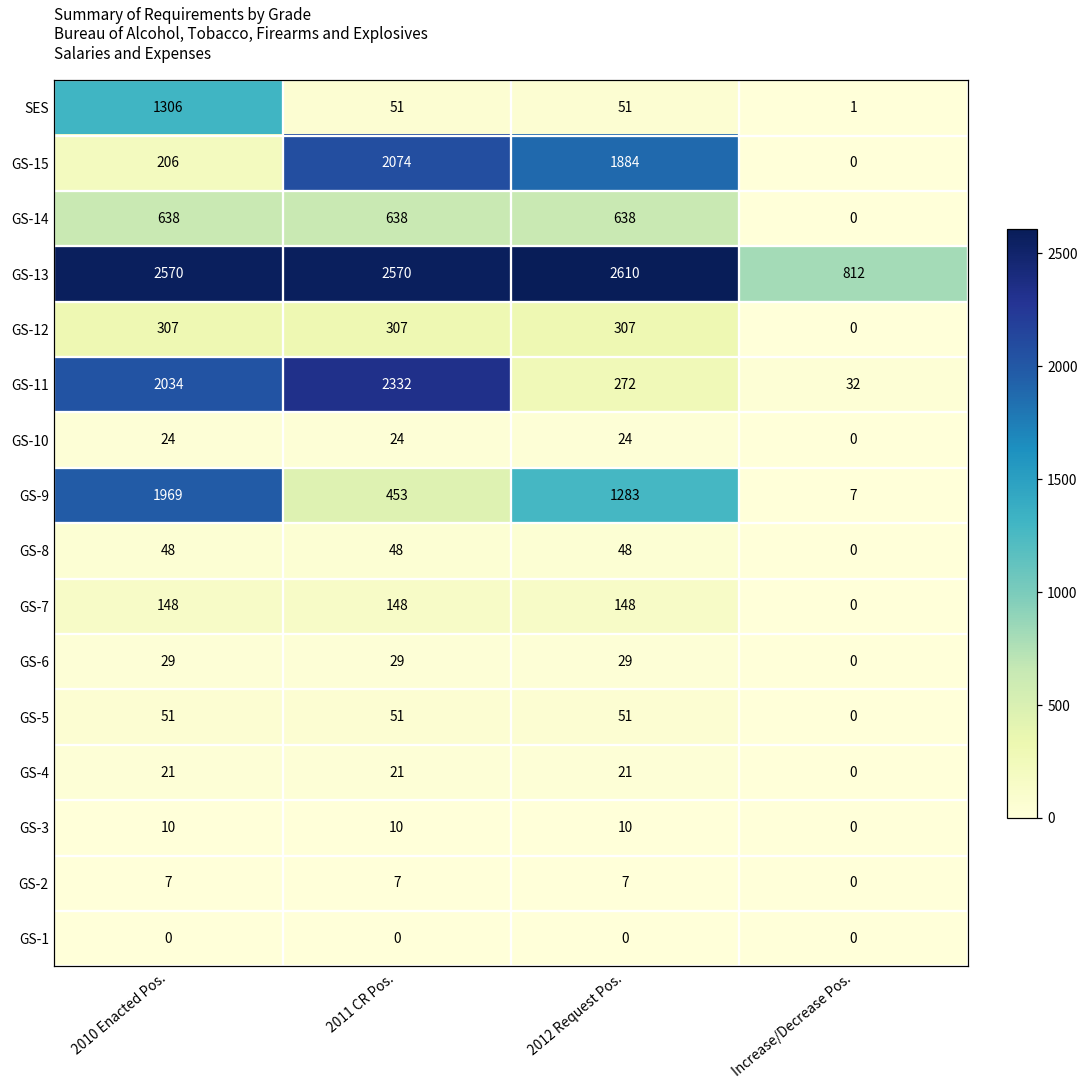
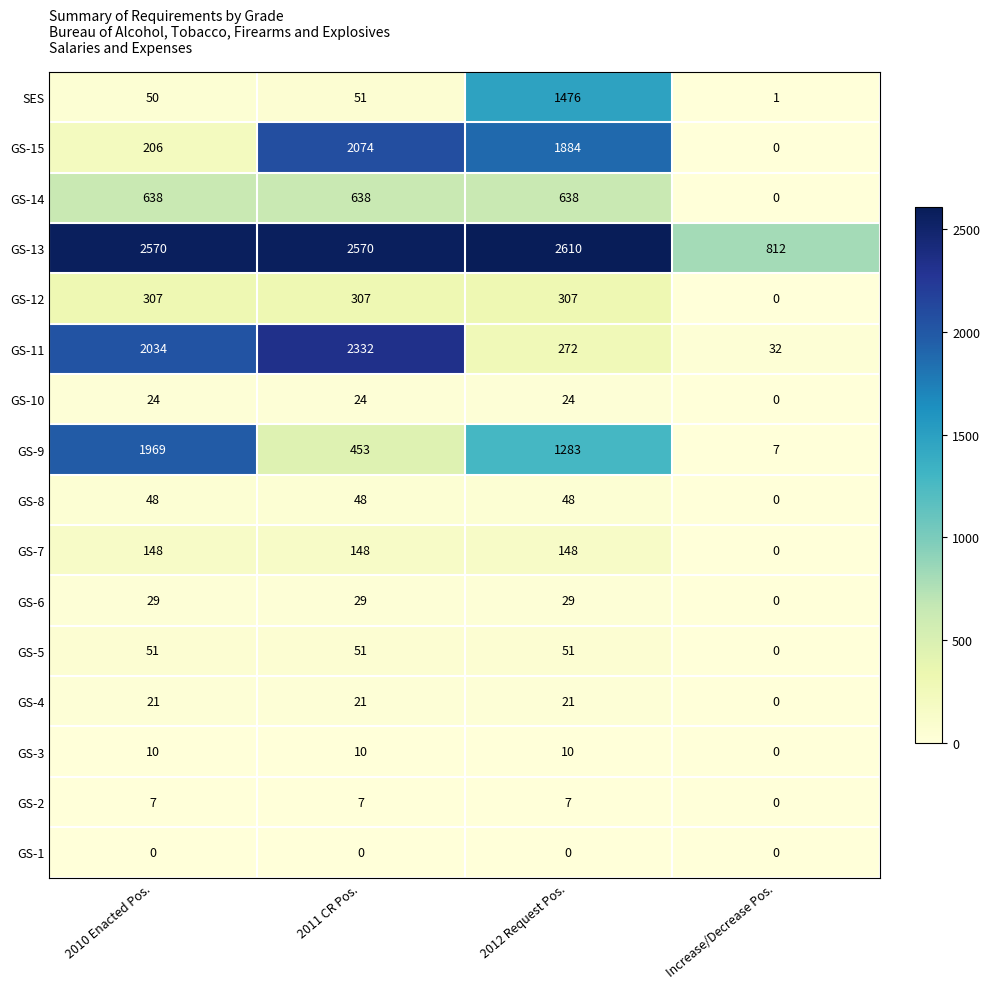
  {
    "SES": {
-     "2010 Enacted Pos.": 1306,
+     "2010 Enacted Pos.": 50,
      "2011 CR Pos.": 51,
-     "2012 Request Pos.": 51,
+     "2012 Request Pos.": 1476,
      "Increase/Decrease Pos.": 1
    },
    "GS-15": {
      "2010 Enacted Pos.": 206,
      "2011 CR Pos.": 2074,
      "2012 Request Pos.": 1884,
      "Increase/Decrease Pos.": 0
    },
    "GS-14": {
      "2010 Enacted Pos.": 638,
      "2011 CR Pos.": 638,
      "2012 Request Pos.": 638,
      "Increase/Decrease Pos.": 0
    },
    "GS-13": {
      "2010 Enacted Pos.": 2570,
      "2011 CR Pos.": 2570,
      "2012 Request Pos.": 2610,
      "Increase/Decrease Pos.": 812
    },
    "GS-12": {
      "2010 Enacted Pos.": 307,
      "2011 CR Pos.": 307,
      "2012 Request Pos.": 307,
      "Increase/Decrease Pos.": 0
    },
    "GS-11": {
      "2010 Enacted Pos.": 2034,
      "2011 CR Pos.": 2332,
      "2012 Request Pos.": 272,
      "Increase/Decrease Pos.": 32
    },
    "GS-10": {
      "2010 Enacted Pos.": 24,
      "2011 CR Pos.": 24,
      "2012 Request Pos.": 24,
      "Increase/Decrease Pos.": 0
    },
    "GS-9": {
      "2010 Enacted Pos.": 1969,
      "2011 CR Pos.": 453,
      "2012 Request Pos.": 1283,
      "Increase/Decrease Pos.": 7
    },
    "GS-8": {
      "2010 Enacted Pos.": 48,
      "2011 CR Pos.": 48,
      "2012 Request Pos.": 48,
      "Increase/Decrease Pos.": 0
    },
    "GS-7": {
      "2010 Enacted Pos.": 148,
      "2011 CR Pos.": 148,
      "2012 Request Pos.": 148,
      "Increase/Decrease Pos.": 0
    },
    "GS-6": {
      "2010 Enacted Pos.": 29,
      "2011 CR Pos.": 29,
      "2012 Request Pos.": 29,
      "Increase/Decrease Pos.": 0
    },
    "GS-5": {
      "2010 Enacted Pos.": 51,
      "2011 CR Pos.": 51,
      "2012 Request Pos.": 51,
      "Increase/Decrease Pos.": 0
    },
    "GS-4": {
      "2010 Enacted Pos.": 21,
      "2011 CR Pos.": 21,
      "2012 Request Pos.": 21,
      "Increase/Decrease Pos.": 0
    },
    "GS-3": {
      "2010 Enacted Pos.": 10,
      "2011 CR Pos.": 10,
      "2012 Request Pos.": 10,
      "Increase/Decrease Pos.": 0
    },
    "GS-2": {
      "2010 Enacted Pos.": 7,
      "2011 CR Pos.": 7,
      "2012 Request Pos.": 7,
      "Increase/Decrease Pos.": 0
    },
    "GS-1": {
      "2010 Enacted Pos.": 0,
      "2011 CR Pos.": 0,
      "2012 Request Pos.": 0,
      "Increase/Decrease Pos.": 0
    }
  }
